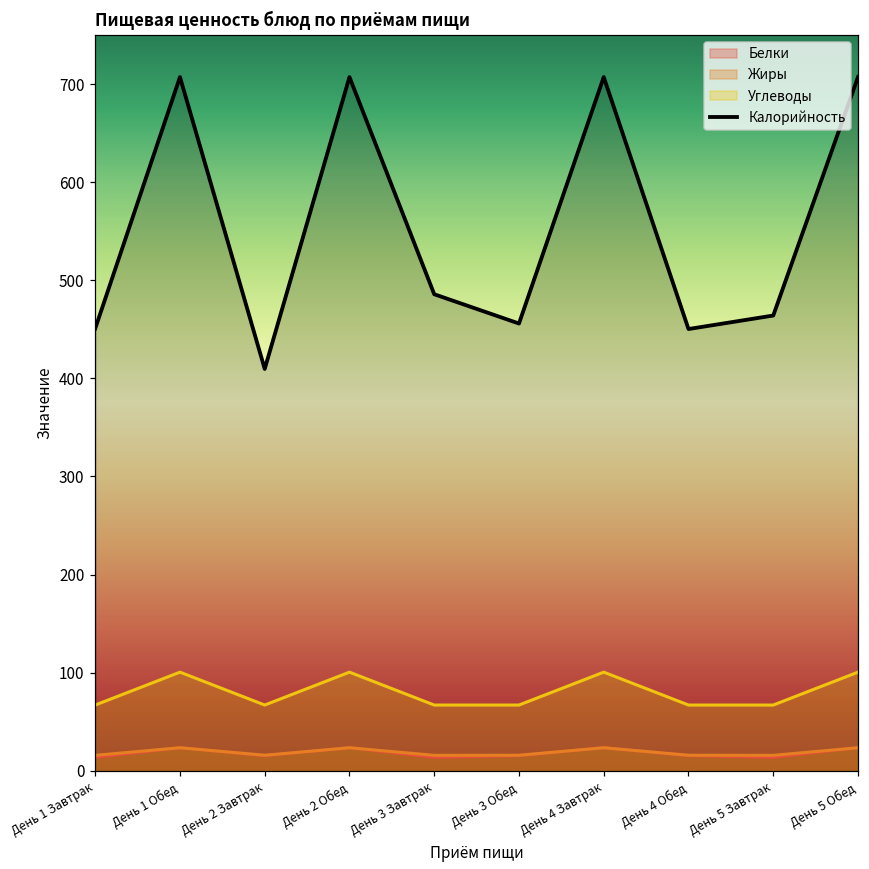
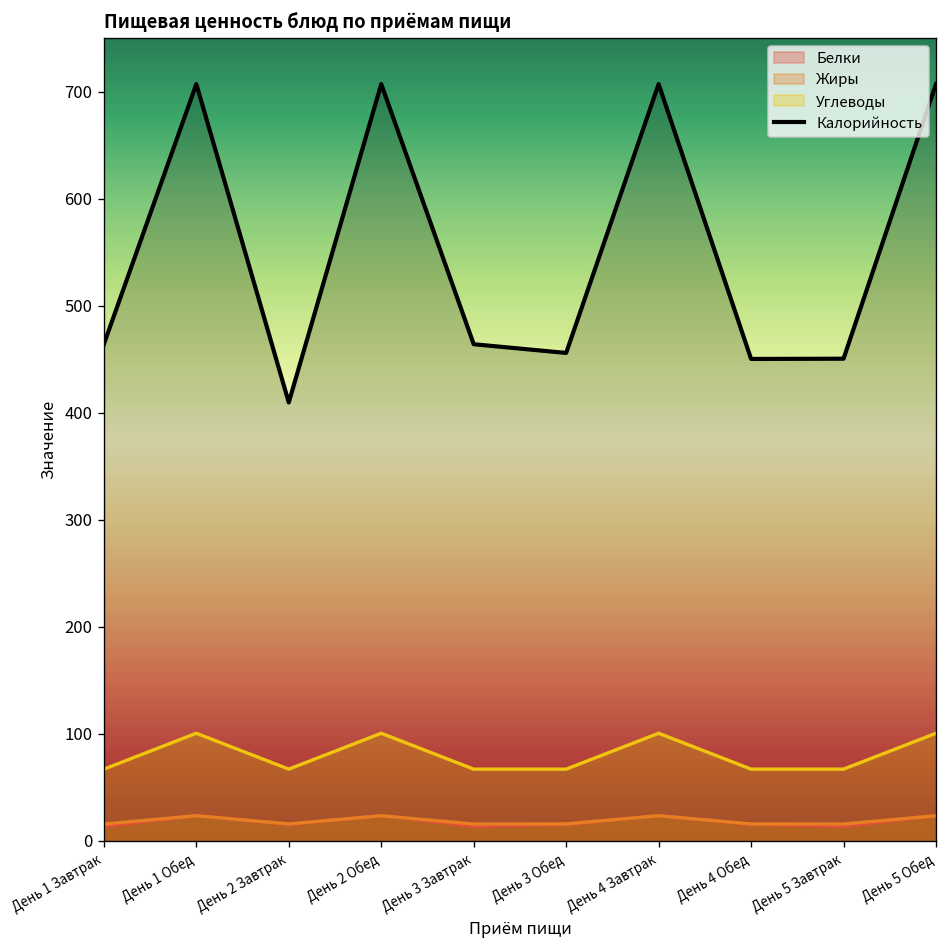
  {
    "Калорийность": {
-     "День 1 Завтрак": 450,
+     "День 1 Завтрак": 460,
      "День 1 Обед": 710,
      "День 2 Завтрак": 410,
      "День 2 Обед": 710,
-     "День 3 Завтрак": 490,
+     "День 3 Завтрак": 460,
      "День 3 Обед": 460,
      "День 4 Завтрак": 710,
      "День 4 Обед": 450,
-     "День 5 Завтрак": 460,
+     "День 5 Завтрак": 450,
      "День 5 Обед": 710
    }
  }
